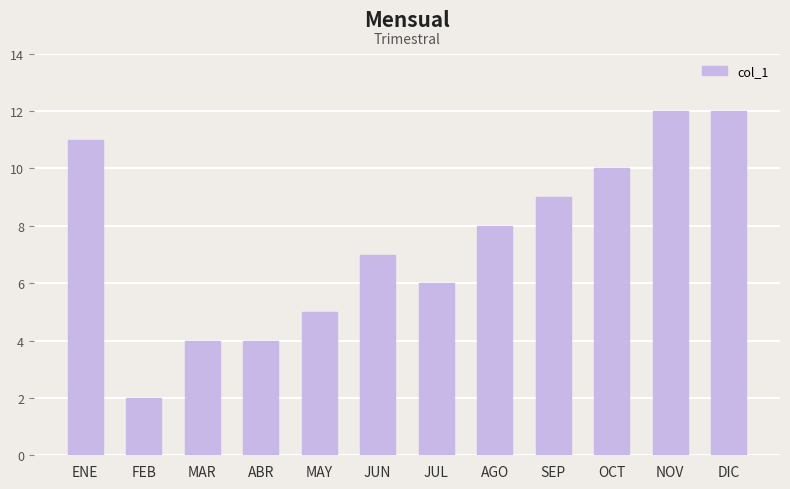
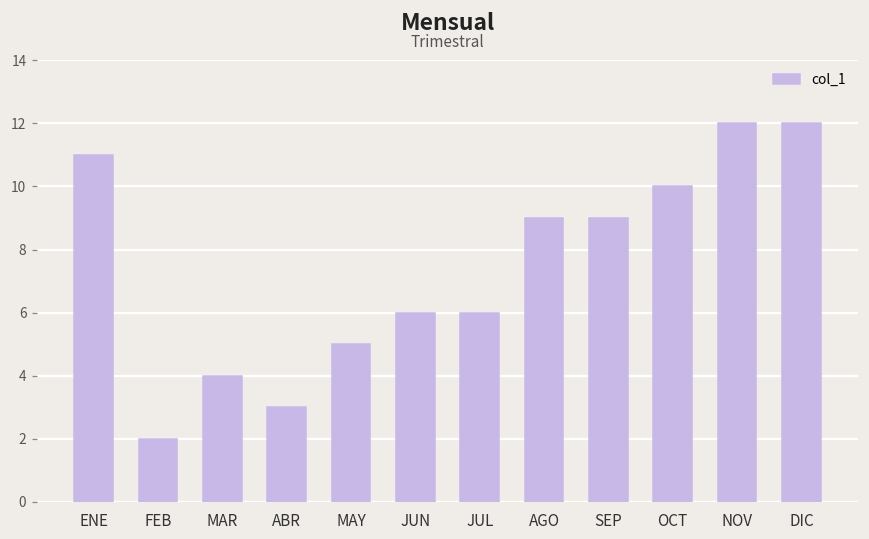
  {
    "ENE": 11,
    "FEB": 2,
    "MAR": 4,
-   "ABR": 4,
+   "ABR": 3,
    "MAY": 5,
-   "JUN": 7,
+   "JUN": 6,
    "JUL": 6,
-   "AGO": 8,
+   "AGO": 9,
    "SEP": 9,
    "OCT": 10,
    "NOV": 12,
    "DIC": 12
  }
